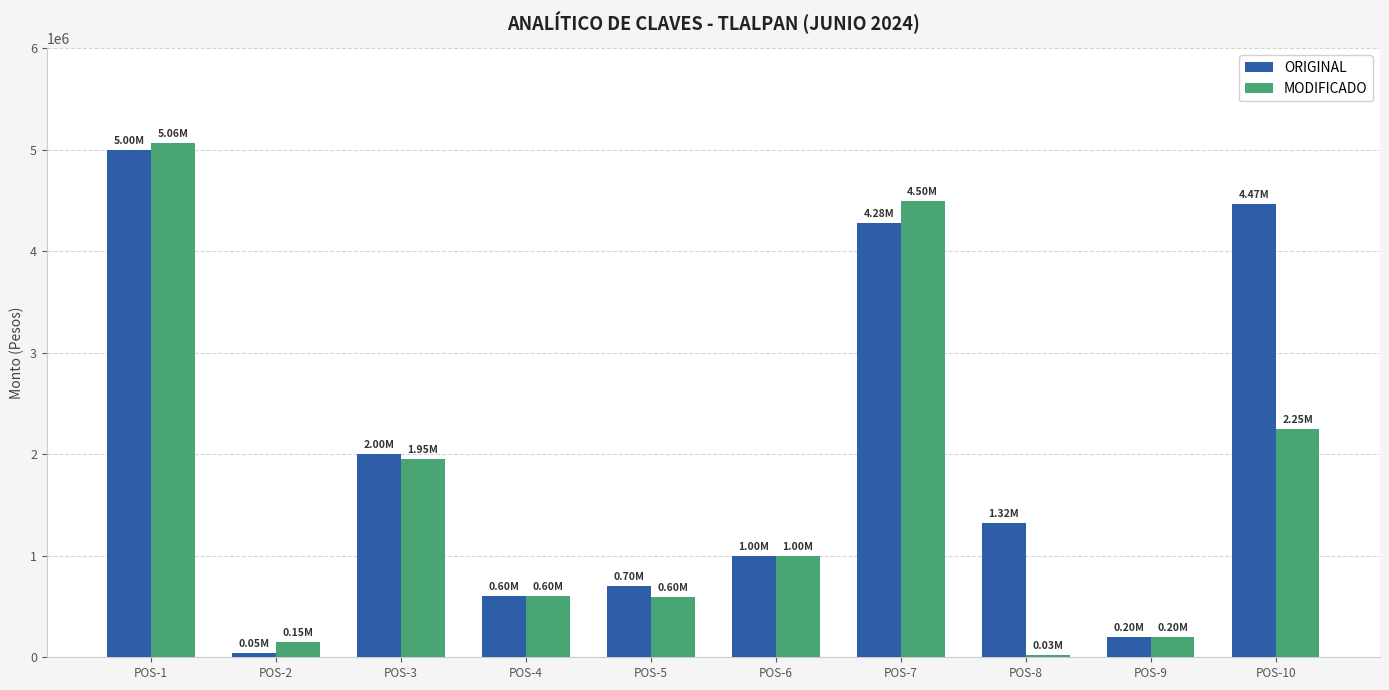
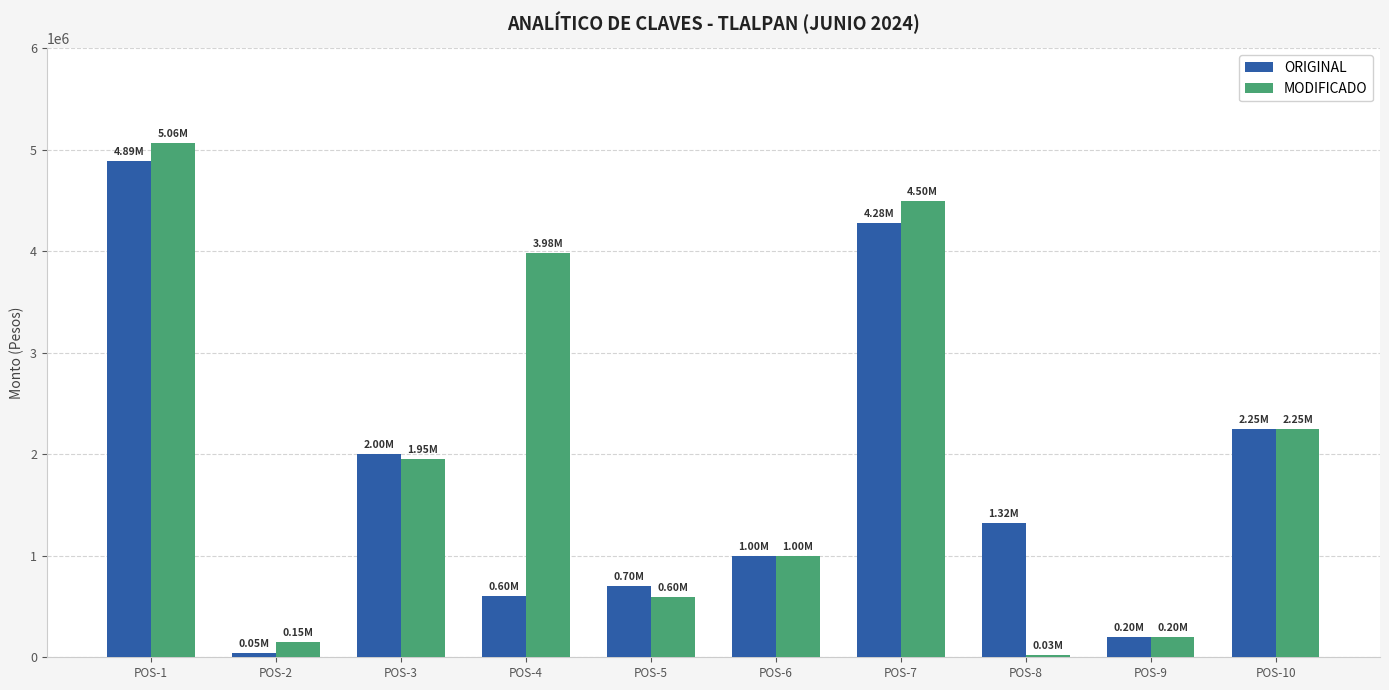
  {
    "ORIGINAL": {
-     "POS-1": "5.00M",
+     "POS-1": "4.89M",
      "POS-2": "0.05M",
      "POS-3": "2.00M",
      "POS-4": "0.60M",
      "POS-5": "0.70M",
      "POS-6": "1.00M",
      "POS-7": "4.28M",
      "POS-8": "1.32M",
      "POS-9": "0.20M",
-     "POS-10": "4.47M"
+     "POS-10": "2.25M"
    },
    "MODIFICADO": {
      "POS-1": "5.06M",
      "POS-2": "0.15M",
      "POS-3": "1.95M",
-     "POS-4": "0.60M",
+     "POS-4": "3.98M",
      "POS-5": "0.60M",
      "POS-6": "1.00M",
      "POS-7": "4.50M",
      "POS-8": "0.03M",
      "POS-9": "0.20M",
      "POS-10": "2.25M"
    }
  }
